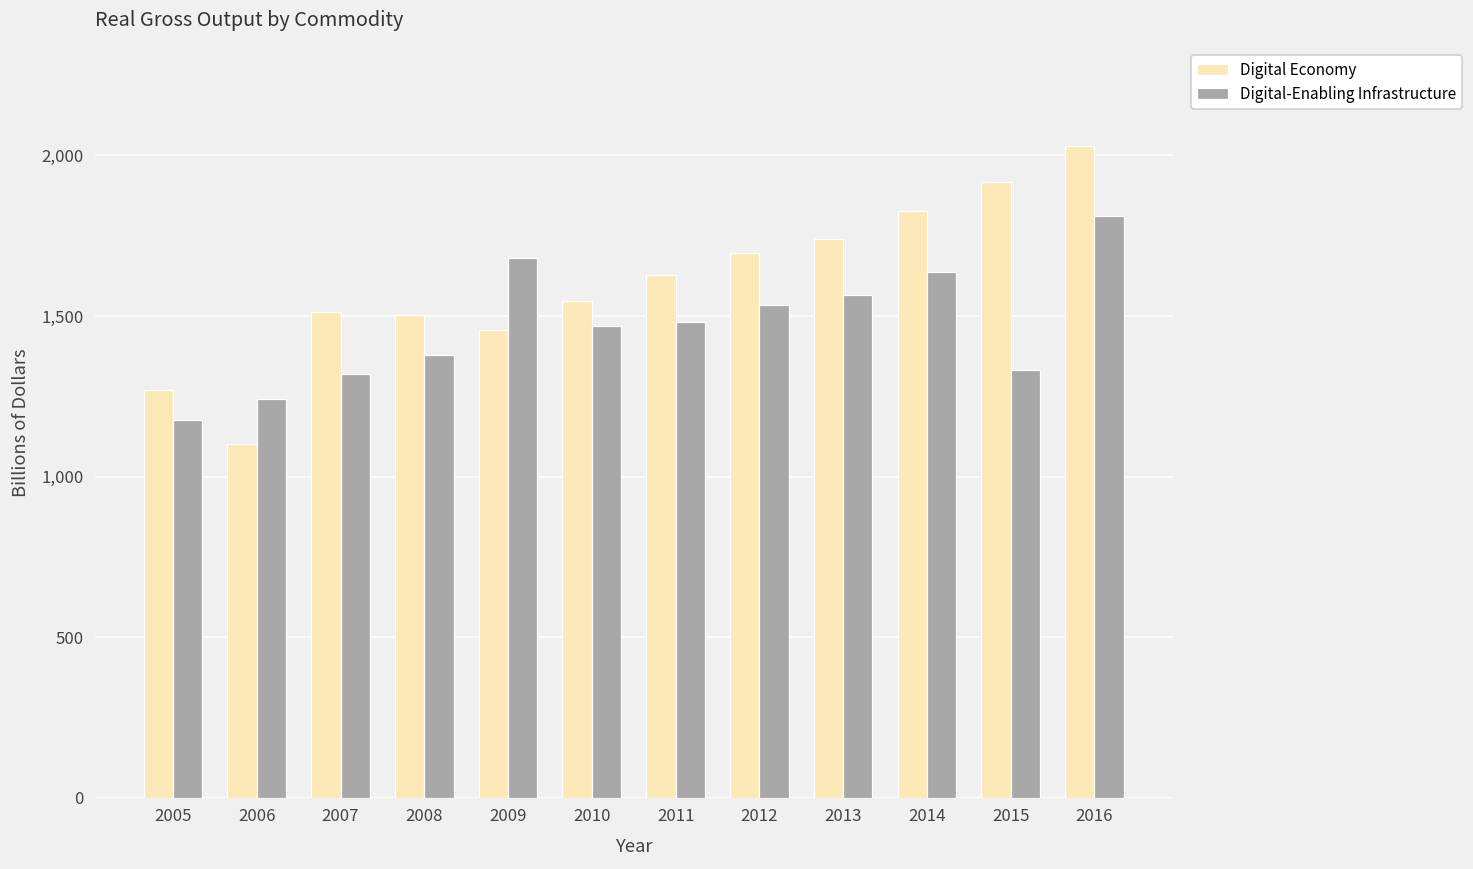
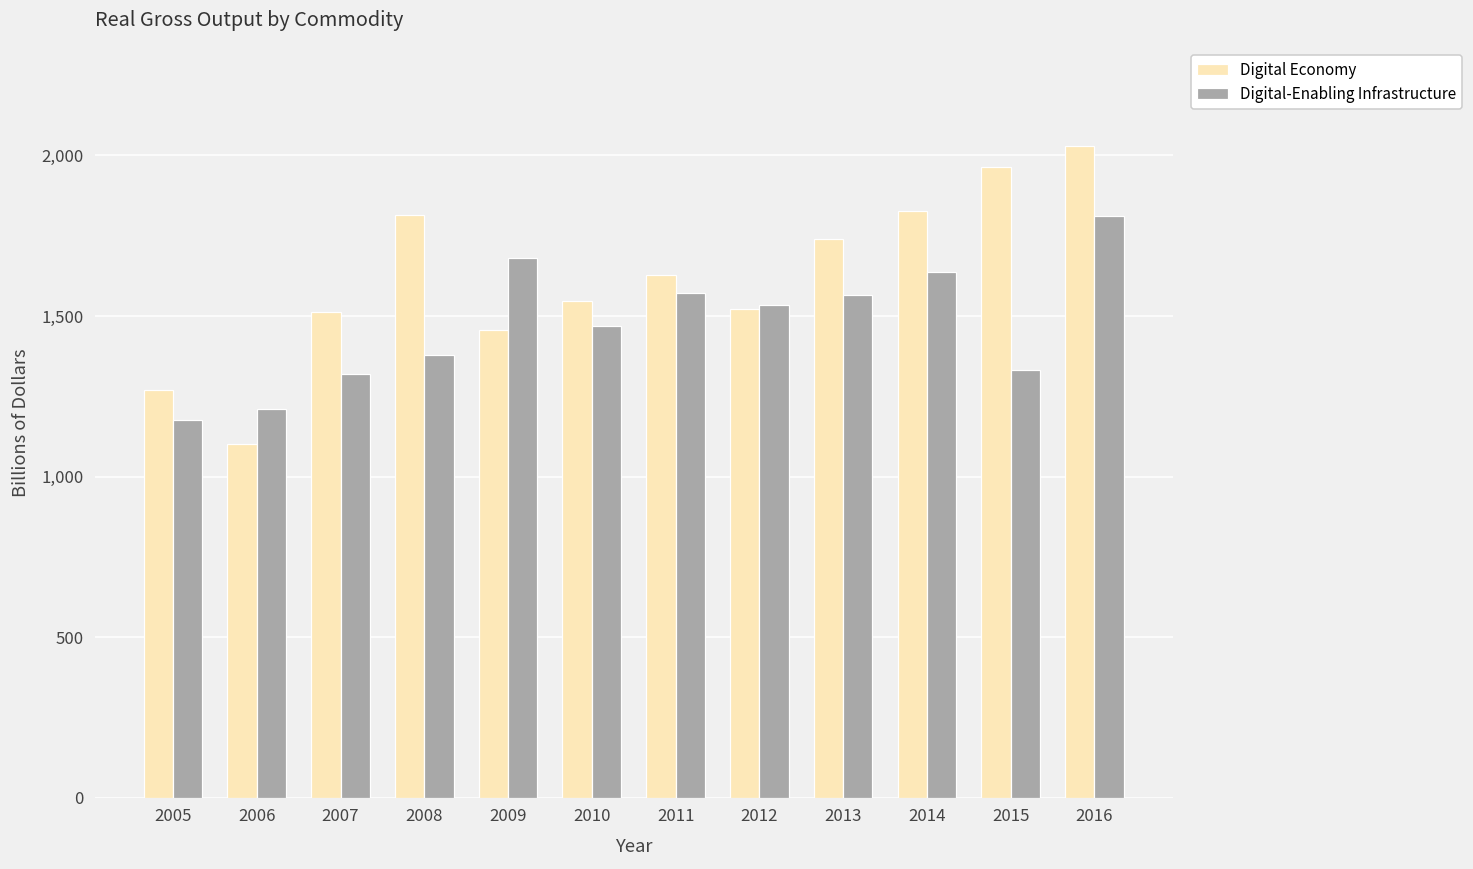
  {
    "Digital Economy": {
      "2005": "1,270",
      "2006": "1,100",
      "2007": "1,510",
-     "2008": "1,500",
+     "2008": "1,810",
      "2009": "1,460",
      "2010": "1,550",
      "2011": "1,630",
-     "2012": "1,700",
+     "2012": "1,520",
      "2013": "1,740",
      "2014": "1,830",
-     "2015": "1,920",
+     "2015": "1,960",
      "2016": "2,030"
    },
    "Digital-Enabling Infrastructure": {
      "2005": "1,180",
-     "2006": "1,240",
+     "2006": "1,210",
      "2007": "1,320",
      "2008": "1,380",
      "2009": "1,680",
      "2010": "1,470",
-     "2011": "1,480",
+     "2011": "1,570",
      "2012": "1,540",
      "2013": "1,570",
      "2014": "1,640",
      "2015": "1,330",
      "2016": "1,810"
    }
  }
